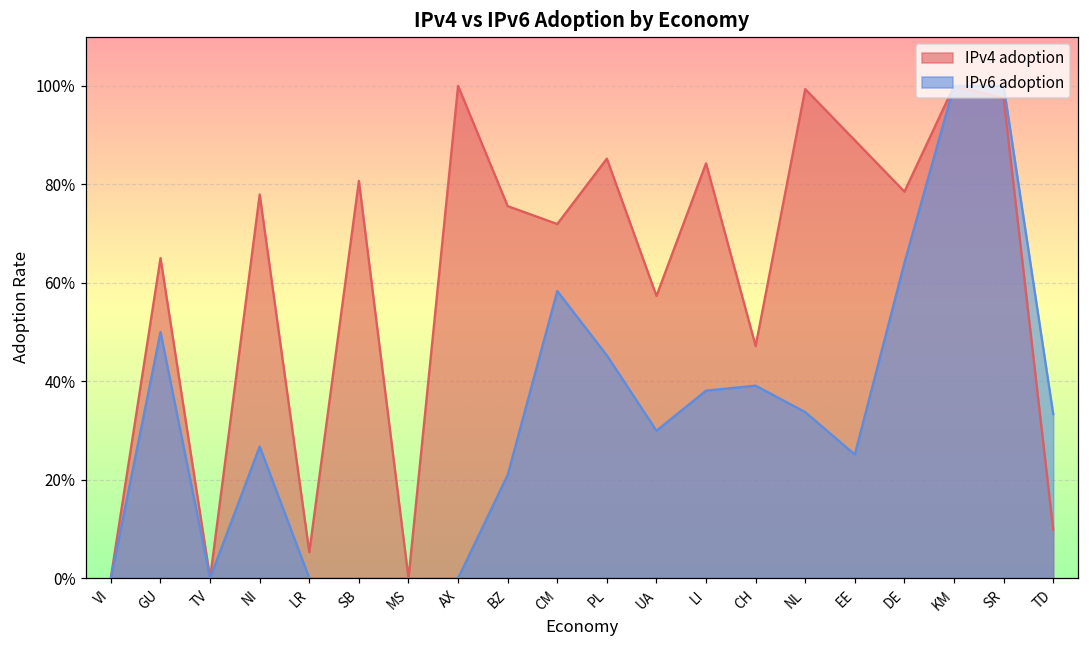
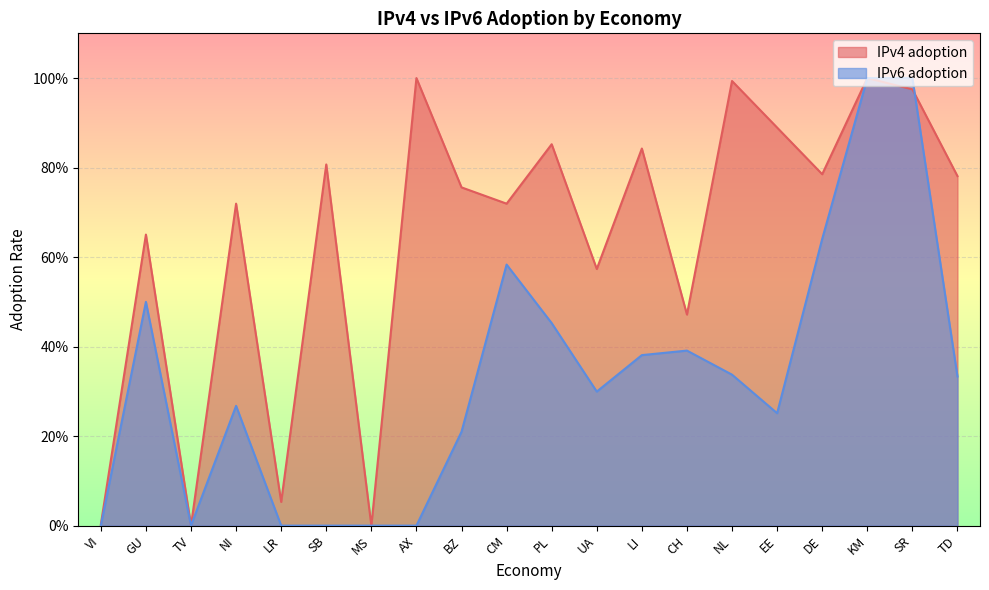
  {
    "IPv4 adoption": {
      "GU": "65%",
-     "NI": "78%",
+     "NI": "72%",
      "LR": "5%",
      "SB": "81%",
      "AX": "100%",
      "BZ": "76%",
      "CM": "72%",
      "PL": "85%",
      "UA": "57%",
      "LI": "84%",
      "CH": "47%",
      "NL": "99%",
      "EE": "89%",
      "DE": "79%",
      "SR": "97%",
-     "TD": "10%"
+     "TD": "78%"
    },
    "IPv6 adoption": {
      "GU": "50%",
      "NI": "27%",
      "LR": "0%",
      "SB": "0%",
      "AX": "0%",
      "BZ": "21%",
      "CM": "58%",
      "PL": "45%",
      "UA": "30%",
      "LI": "38%",
      "CH": "39%",
      "NL": "34%",
      "EE": "25%",
      "DE": "64%",
      "TD": "33%"
    }
  }
